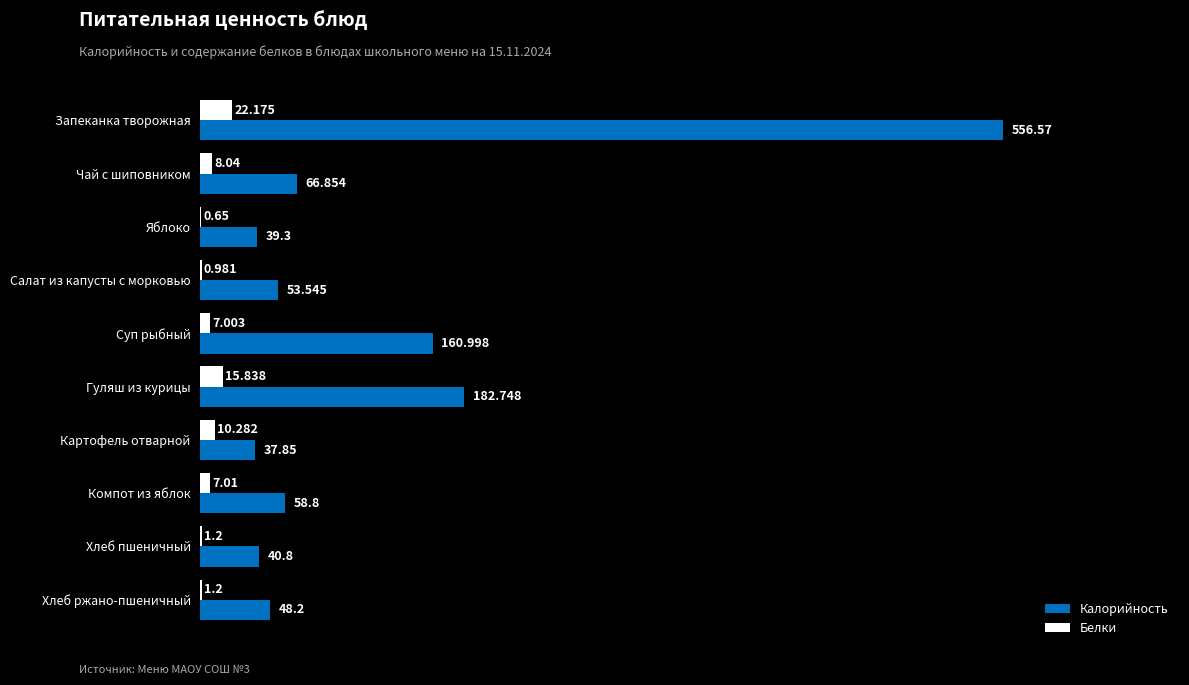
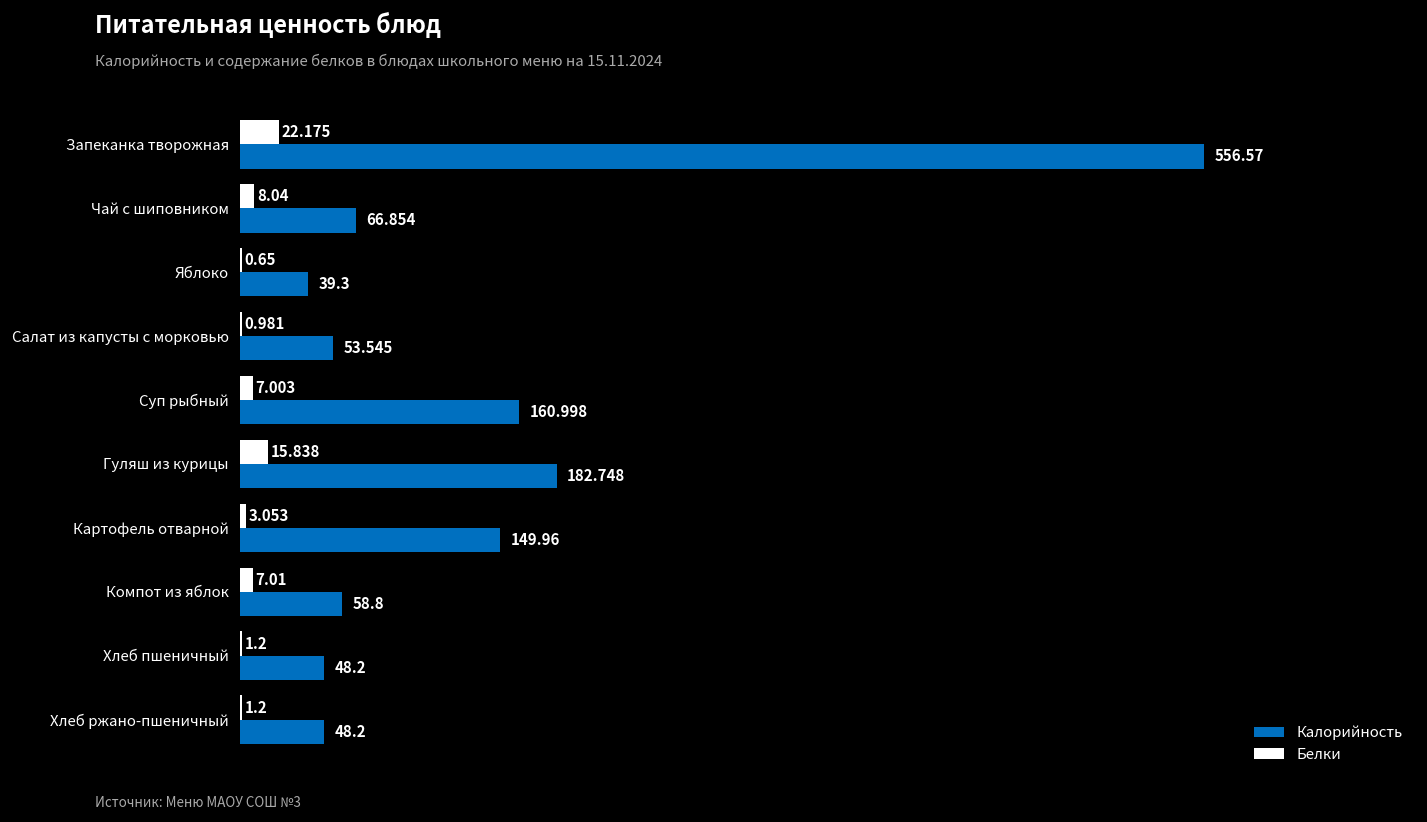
  {
    "Калорийность": {
      "Запеканка творожная": 556.57,
      "Чай с шиповником": 66.854,
      "Яблоко": 39.3,
      "Салат из капусты с морковью": 53.545,
      "Суп рыбный": 160.998,
      "Гуляш из курицы": 182.748,
-     "Картофель отварной": 37.85,
+     "Картофель отварной": 149.96,
      "Компот из яблок": 58.8,
-     "Хлеб пшеничный": 40.8,
+     "Хлеб пшеничный": 48.2,
      "Хлеб ржано-пшеничный": 48.2
    },
    "Белки": {
      "Запеканка творожная": 22.175,
      "Чай с шиповником": 8.04,
      "Яблоко": 0.65,
      "Салат из капусты с морковью": 0.981,
      "Суп рыбный": 7.003,
      "Гуляш из курицы": 15.838,
-     "Картофель отварной": 10.282,
+     "Картофель отварной": 3.053,
      "Компот из яблок": 7.01,
      "Хлеб пшеничный": 1.2,
      "Хлеб ржано-пшеничный": 1.2
    }
  }
